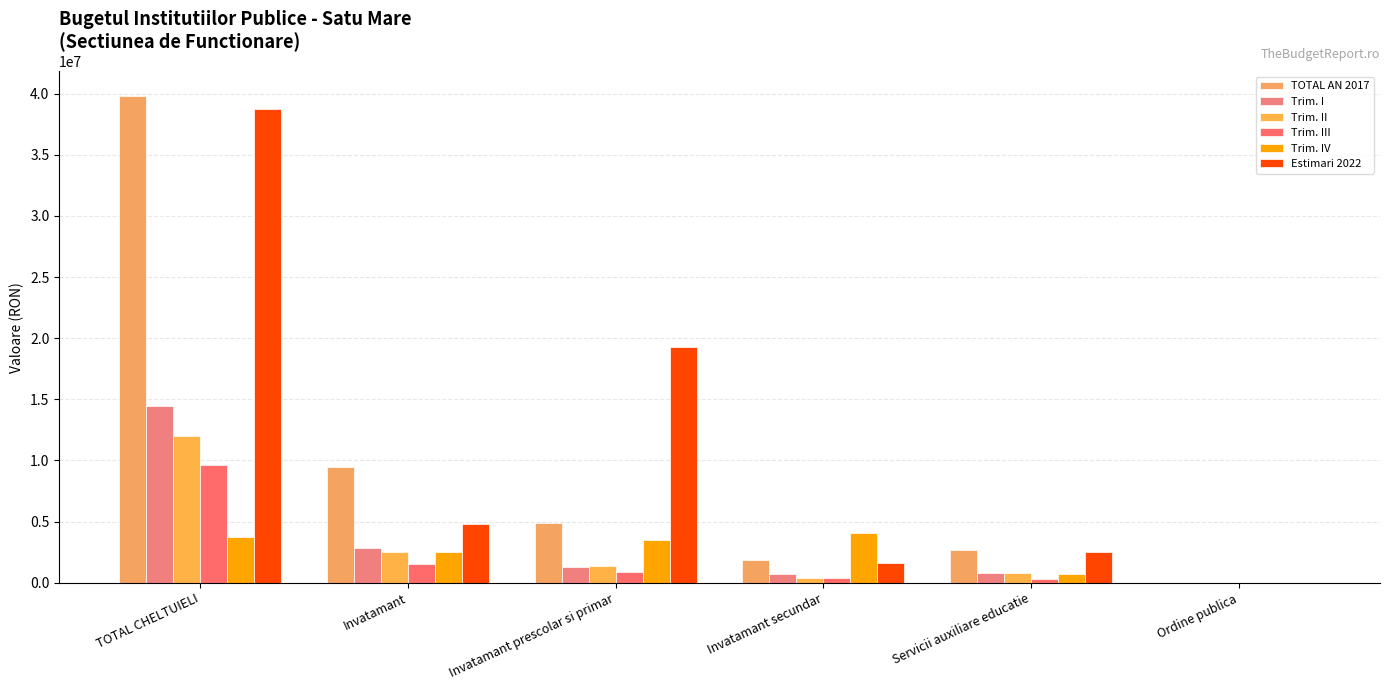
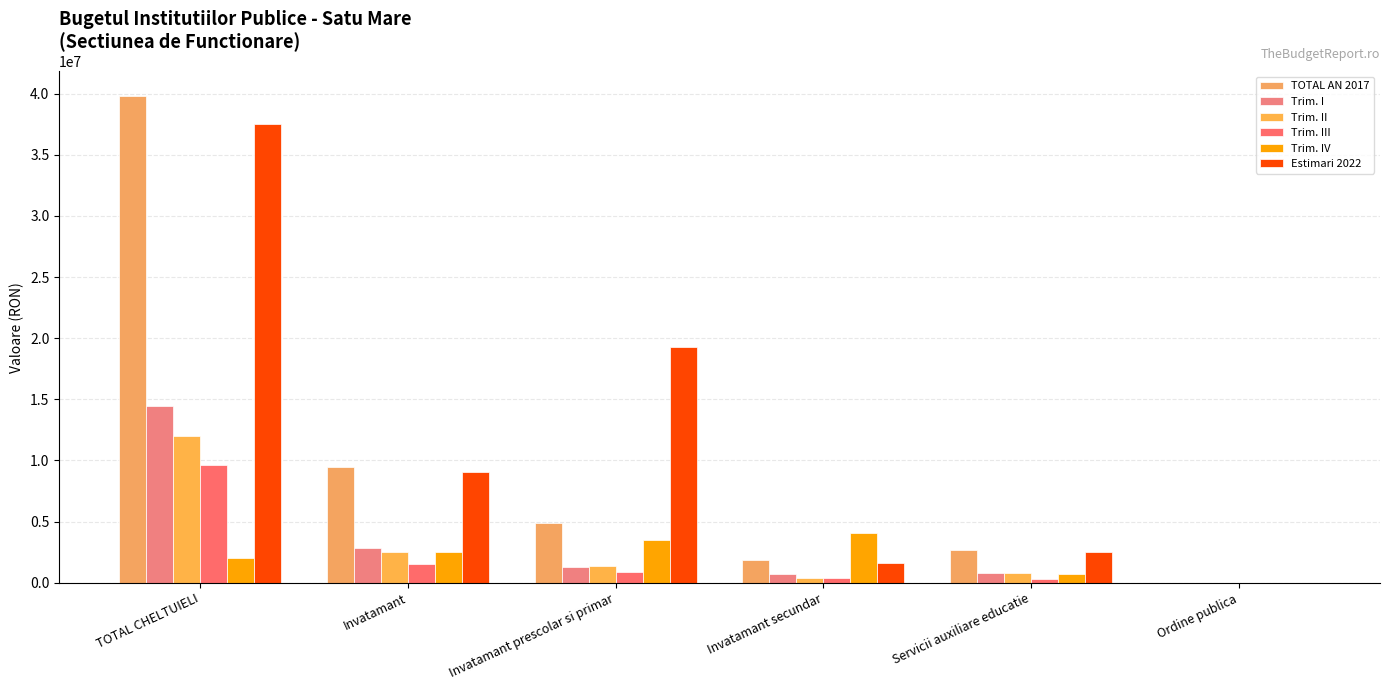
  {
    "Trim. IV": {
-     "TOTAL CHELTUIELI": 3700000,
+     "TOTAL CHELTUIELI": 2000000,
      "Invatamant": 2500000,
      "Invatamant prescolar si primar": 3500000,
      "Invatamant secundar": 4100000,
      "Servicii auxiliare educatie": 700000,
      "Ordine publica": 0
    },
    "Estimari 2022": {
-     "TOTAL CHELTUIELI": 38800000,
-     "Invatamant": 4800000,
+     "TOTAL CHELTUIELI": 37500000,
+     "Invatamant": 9100000,
      "Invatamant prescolar si primar": 19300000,
      "Invatamant secundar": 1700000,
      "Servicii auxiliare educatie": 2500000,
      "Ordine publica": 0
    }
  }
